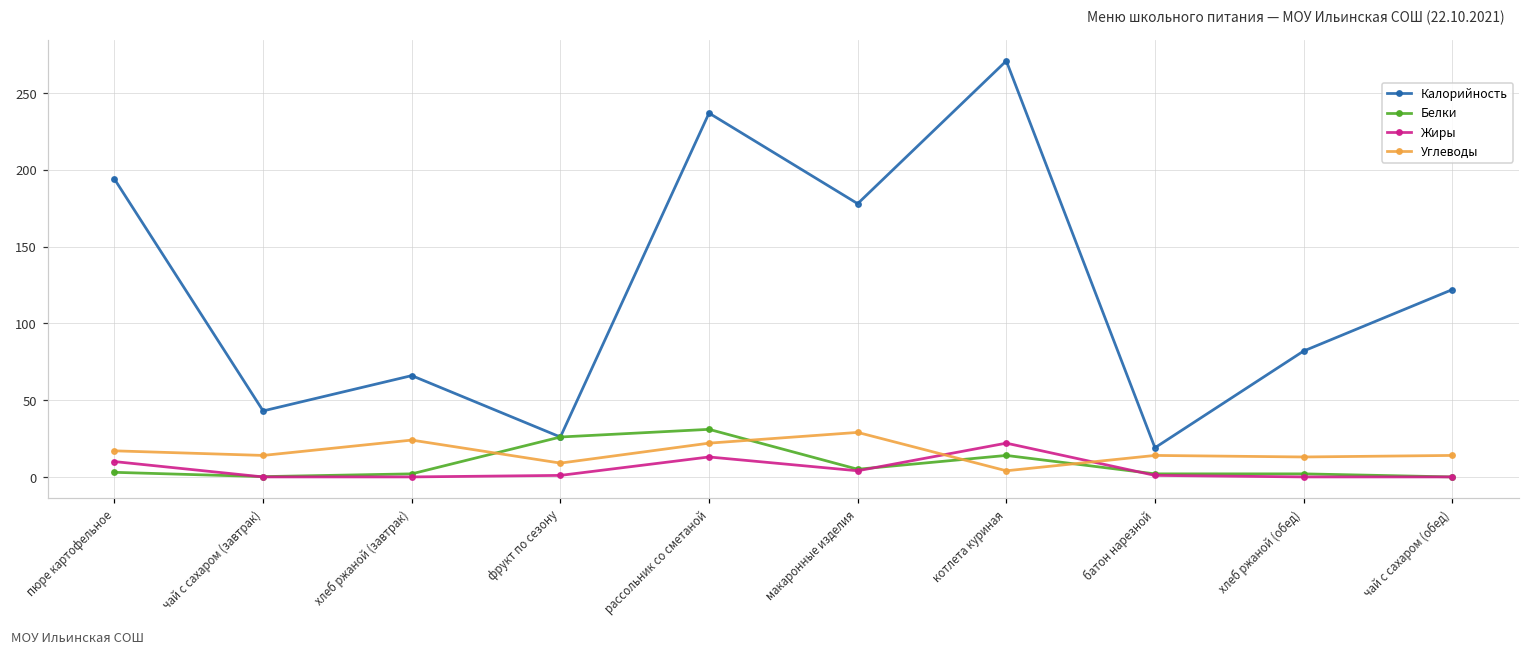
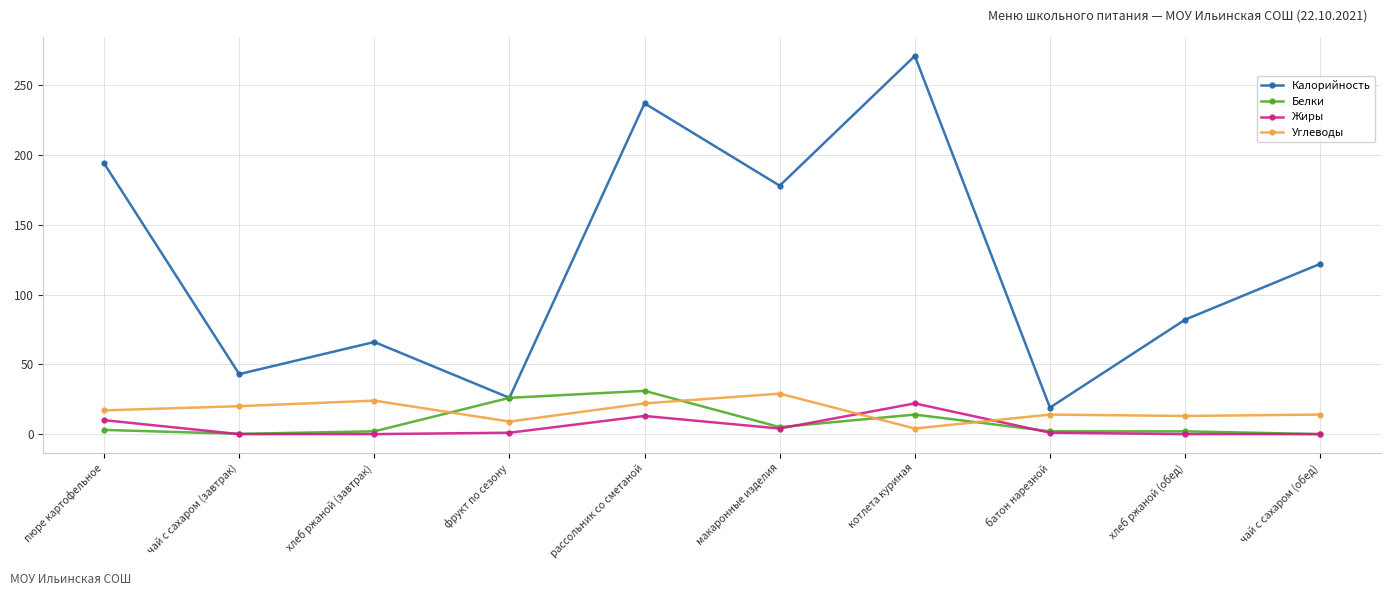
  {
    "Калорийность": {
      "пюре картофельное": 194,
      "чай с сахаром (завтрак)": 43,
      "хлеб ржаной (завтрак)": 66,
      "рассольник со сметаной": 237,
      "макаронные изделия": 178,
      "котлета куриная": 271,
      "батон нарезной": 19,
      "хлеб ржаной (обед)": 82,
      "чай с сахаром (обед)": 122
    },
    "Белки": {
      "пюре картофельное": 3,
      "хлеб ржаной (завтрак)": 2,
      "рассольник со сметаной": 31,
      "котлета куриная": 14,
      "хлеб ржаной (обед)": 2
    },
    "Жиры": {
      "пюре картофельное": 10,
      "хлеб ржаной (завтрак)": 0,
      "фрукт по сезону": 1,
      "рассольник со сметаной": 13,
      "котлета куриная": 22,
      "хлеб ржаной (обед)": 0
    },
    "Углеводы": {
      "пюре картофельное": 17,
-     "чай с сахаром (завтрак)": 14,
+     "чай с сахаром (завтрак)": 20,
      "хлеб ржаной (завтрак)": 24,
      "фрукт по сезону": 9,
      "рассольник со сметаной": 22,
      "макаронные изделия": 29,
      "котлета куриная": 4,
      "батон нарезной": 14,
      "хлеб ржаной (обед)": 13,
      "чай с сахаром (обед)": 14
    }
  }
